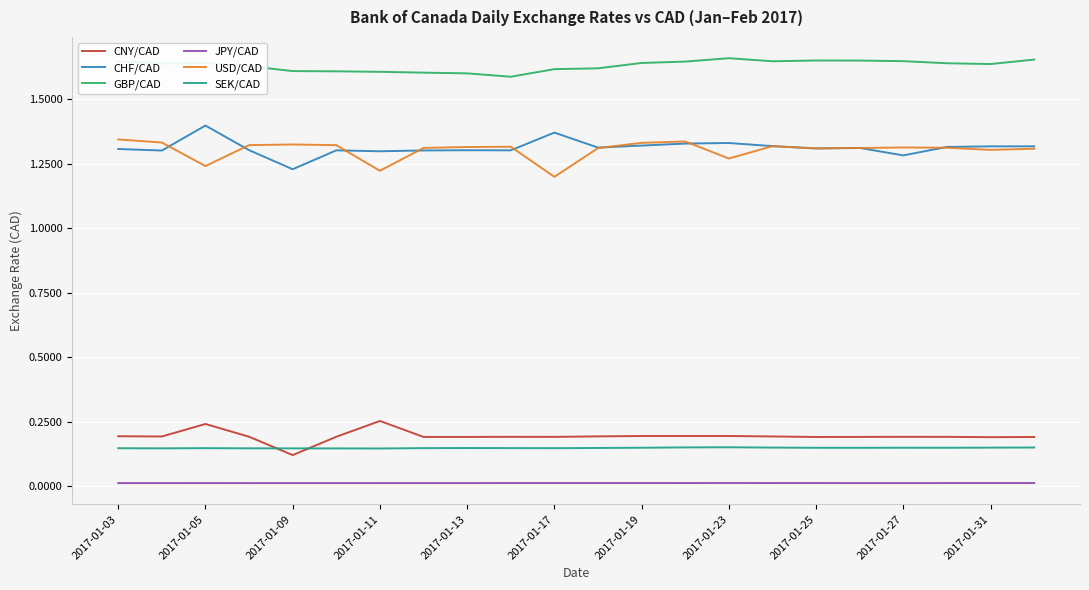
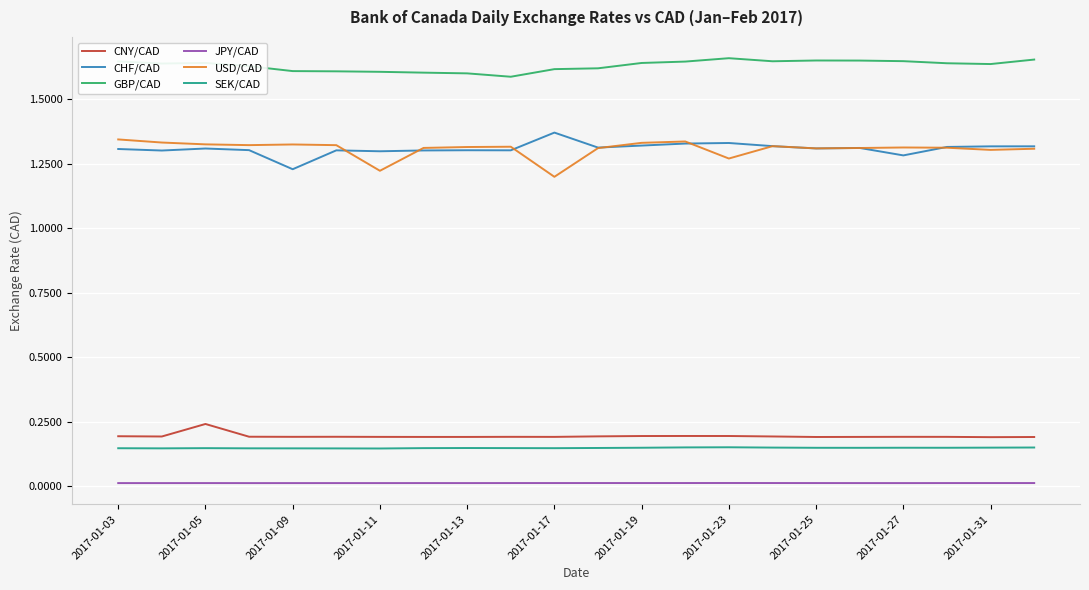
  {
    "CNY/CAD": {
      "2017-01-03": 0.19,
      "2017-01-05": 0.24,
-     "2017-01-09": 0.12,
-     "2017-01-11": 0.25,
+     "2017-01-09": 0.19,
+     "2017-01-11": 0.19,
      "2017-01-13": 0.19,
      "2017-01-17": 0.19,
      "2017-01-19": 0.19,
      "2017-01-23": 0.19,
      "2017-01-25": 0.19,
      "2017-01-27": 0.19,
      "2017-01-31": 0.19
    },
    "CHF/CAD": {
      "2017-01-03": 1.31,
-     "2017-01-05": 1.40,
+     "2017-01-05": 1.31,
      "2017-01-09": 1.23,
      "2017-01-11": 1.30,
      "2017-01-13": 1.30,
      "2017-01-17": 1.37,
      "2017-01-19": 1.32,
      "2017-01-23": 1.33,
      "2017-01-27": 1.28,
      "2017-01-31": 1.32
    },
    "JPY/CAD": {
      "2017-01-03": 0.01,
      "2017-01-05": 0.01,
      "2017-01-09": 0.01,
      "2017-01-11": 0.01,
      "2017-01-13": 0.01,
      "2017-01-17": 0.01,
      "2017-01-19": 0.01,
      "2017-01-23": 0.01,
      "2017-01-25": 0.01,
      "2017-01-27": 0.01,
      "2017-01-31": 0.01
    },
    "USD/CAD": {
      "2017-01-03": 1.34,
-     "2017-01-05": 1.24,
+     "2017-01-05": 1.32,
      "2017-01-09": 1.32,
      "2017-01-11": 1.22,
      "2017-01-13": 1.31,
      "2017-01-17": 1.20,
      "2017-01-19": 1.33,
      "2017-01-23": 1.27,
      "2017-01-27": 1.31,
      "2017-01-31": 1.30
    }
  }
